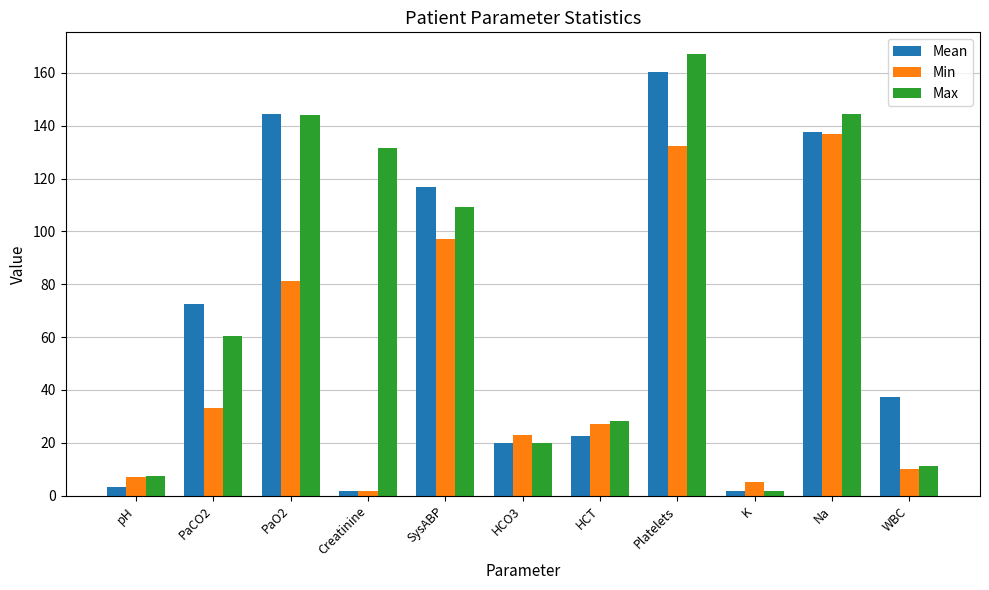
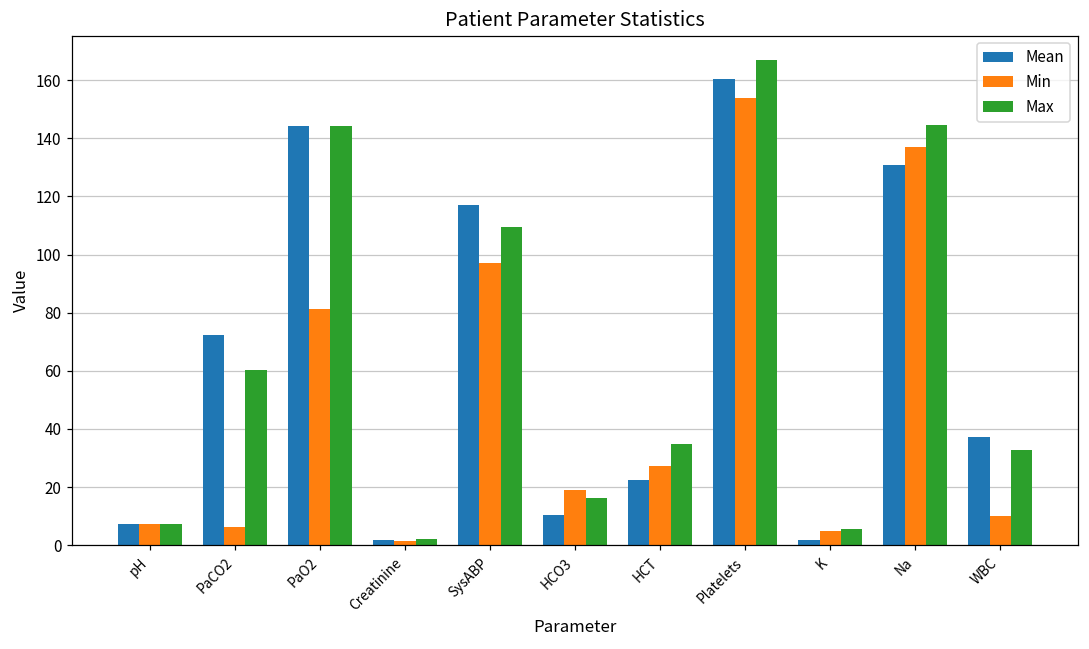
  {
    "Mean": {
-     "pH": 3,
+     "pH": 7,
      "PaCO2": 72,
      "PaO2": 144,
      "Creatinine": 2,
      "SysABP": 117,
-     "HCO3": 20,
+     "HCO3": 10,
      "HCT": 22,
      "Platelets": 161,
      "K": 2,
-     "Na": 138,
+     "Na": 131,
      "WBC": 37
    },
    "Min": {
      "pH": 7,
-     "PaCO2": 33,
+     "PaCO2": 6,
      "PaO2": 81,
      "Creatinine": 2,
      "SysABP": 97,
-     "HCO3": 23,
+     "HCO3": 19,
      "HCT": 27,
-     "Platelets": 132,
+     "Platelets": 154,
      "K": 5,
      "Na": 137,
      "WBC": 10
    },
    "Max": {
      "pH": 7,
      "PaCO2": 60,
      "PaO2": 144,
-     "Creatinine": 132,
+     "Creatinine": 2,
      "SysABP": 109,
-     "HCO3": 20,
-     "HCT": 28,
+     "HCO3": 16,
+     "HCT": 35,
      "Platelets": 167,
-     "K": 2,
+     "K": 6,
      "Na": 145,
-     "WBC": 11
+     "WBC": 33
    }
  }
